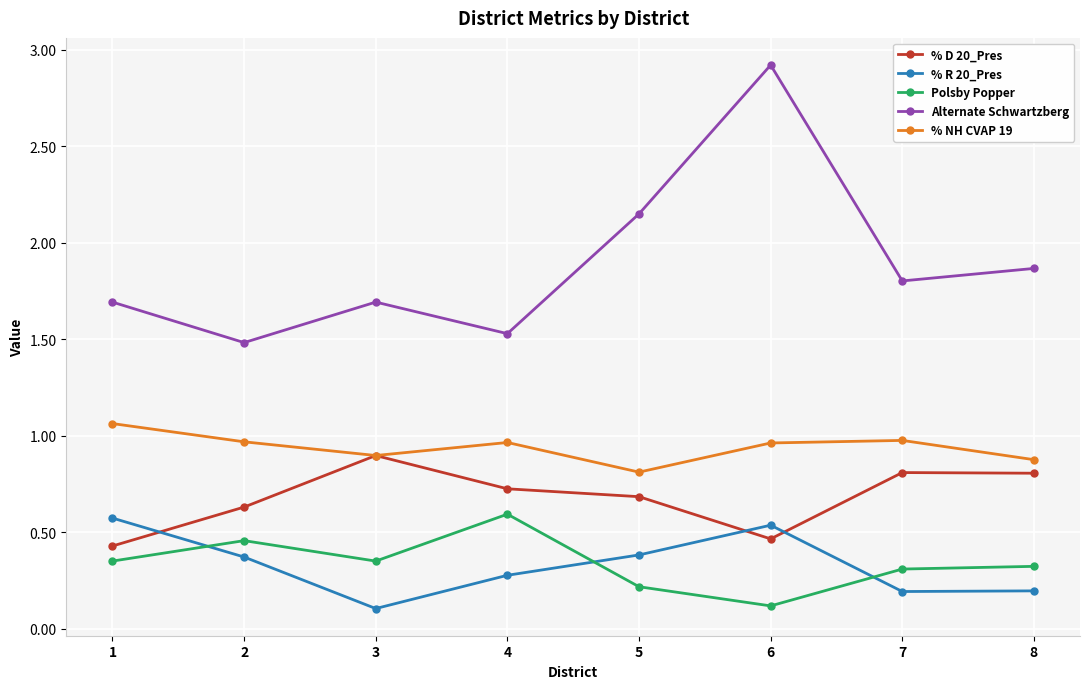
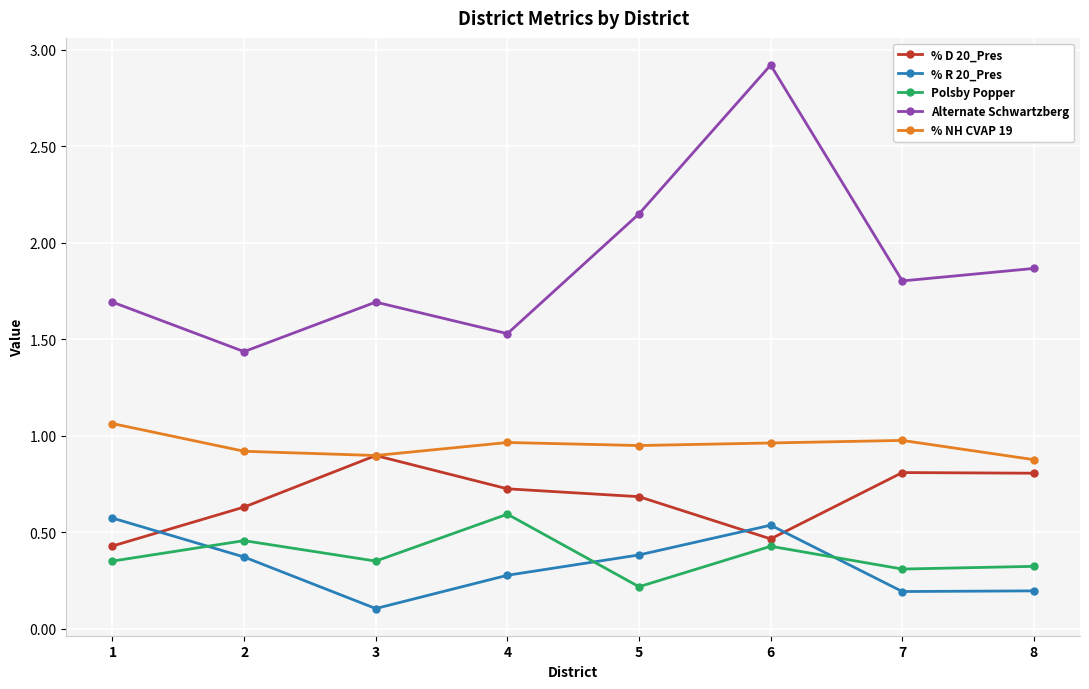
  {
    "% D 20_Pres": {
      "1": 0.43,
      "2": 0.63,
      "4": 0.72,
      "5": 0.68,
      "6": 0.46,
      "7": 0.81,
      "8": 0.80
    },
    "% R 20_Pres": {
      "1": 0.57,
      "2": 0.37,
      "3": 0.10,
      "4": 0.28,
      "5": 0.38,
      "6": 0.54,
      "7": 0.19,
      "8": 0.20
    },
    "Polsby Popper": {
      "1": 0.35,
      "2": 0.46,
      "3": 0.35,
      "4": 0.59,
      "5": 0.22,
-     "6": 0.12,
+     "6": 0.43,
      "7": 0.31,
      "8": 0.32
    },
    "Alternate Schwartzberg": {
      "1": 1.69,
-     "2": 1.48,
+     "2": 1.43,
      "3": 1.69,
      "4": 1.53,
      "5": 2.15,
      "6": 2.92,
      "7": 1.80,
      "8": 1.87
    },
    "% NH CVAP 19": {
      "1": 1.06,
-     "2": 0.97,
+     "2": 0.92,
      "4": 0.96,
-     "5": 0.81,
+     "5": 0.95,
      "6": 0.96,
      "7": 0.97,
      "8": 0.88
    }
  }
